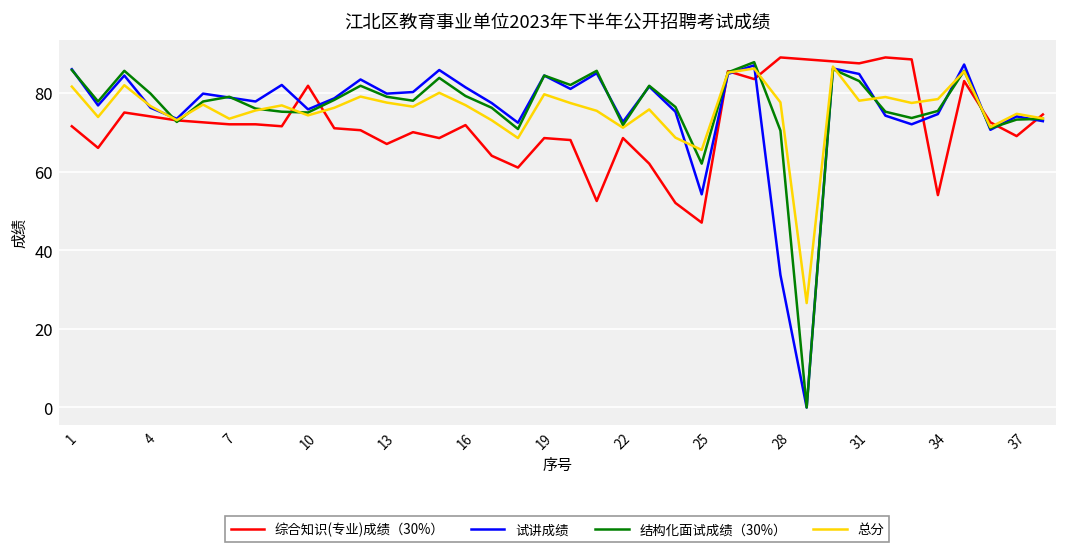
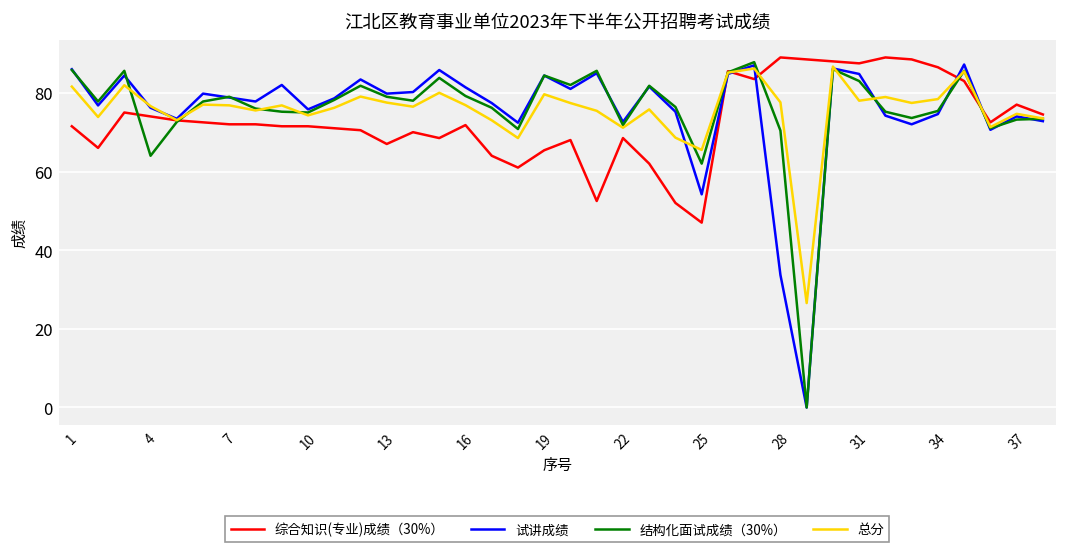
  {
    "综合知识(专业)成绩（30%）": {
      "1": 72,
      "4": 74,
      "7": 72,
-     "10": 82,
+     "10": 72,
      "13": 67,
      "16": 72,
-     "19": 69,
+     "19": 65,
      "22": 69,
      "25": 47,
      "28": 89,
      "31": 88,
-     "34": 54,
-     "37": 69
+     "34": 87,
+     "37": 77
    },
    "试讲成绩": {
      "10": 76,
      "13": 80,
      "16": 81,
      "22": 73,
      "25": 54,
      "28": 34,
      "31": 85,
      "34": 75
    },
    "结构化面试成绩（30%）": {
-     "4": 80,
+     "4": 64,
      "13": 79,
      "16": 79,
      "25": 62,
      "28": 70,
      "31": 83,
      "34": 75,
      "37": 73
    },
    "总分": {
      "1": 82,
-     "7": 73,
+     "7": 77,
      "13": 78,
      "16": 77,
      "19": 80,
      "25": 65,
      "28": 78,
      "31": 78,
      "34": 78
    }
  }
